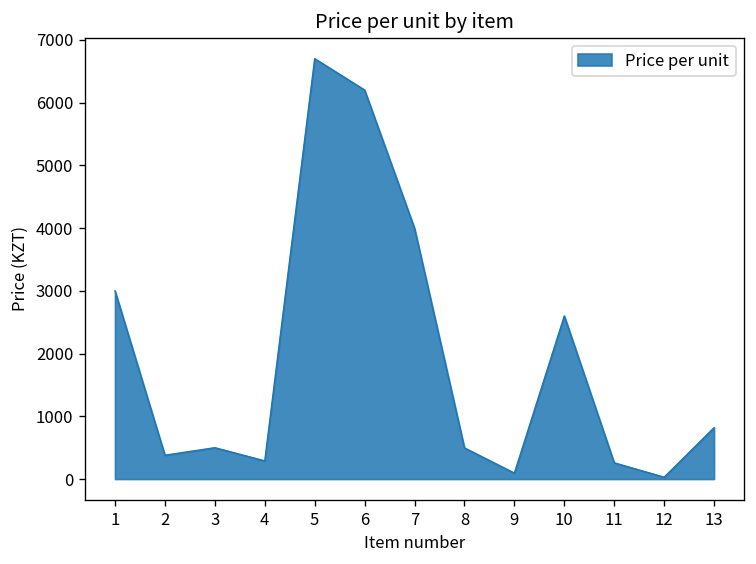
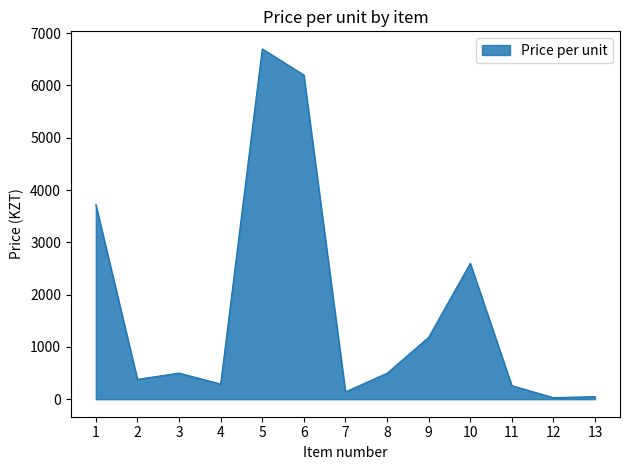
  {
-   "1": 3000,
+   "1": 3700,
    "2": 400,
    "3": 500,
    "4": 300,
    "5": 6700,
    "6": 6200,
-   "7": 4000,
+   "7": 100,
    "8": 500,
-   "9": 100,
+   "9": 1200,
    "10": 2600,
    "11": 300,
    "12": 0,
-   "13": 800
+   "13": 100
  }
